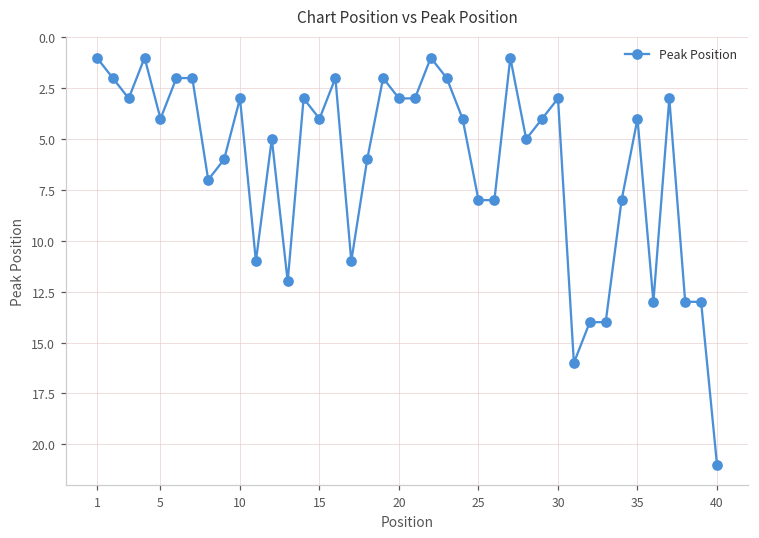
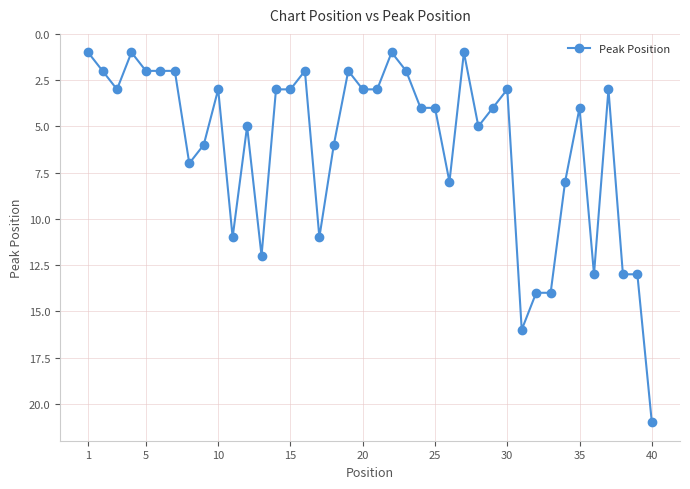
  {
    "1": 1,
-   "5": 4,
+   "5": 2,
    "10": 3,
-   "15": 4,
+   "15": 3,
    "20": 3,
-   "25": 8,
+   "25": 4,
    "30": 3,
    "35": 4,
    "40": 21
  }
